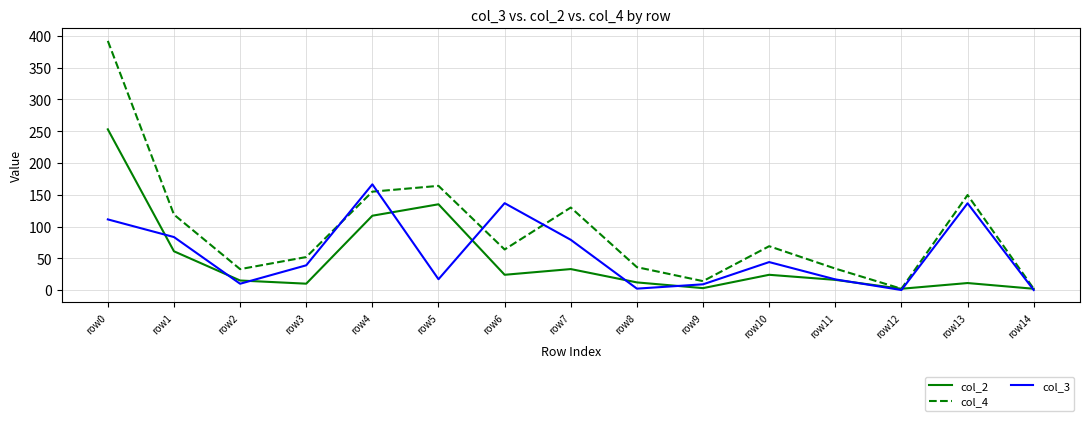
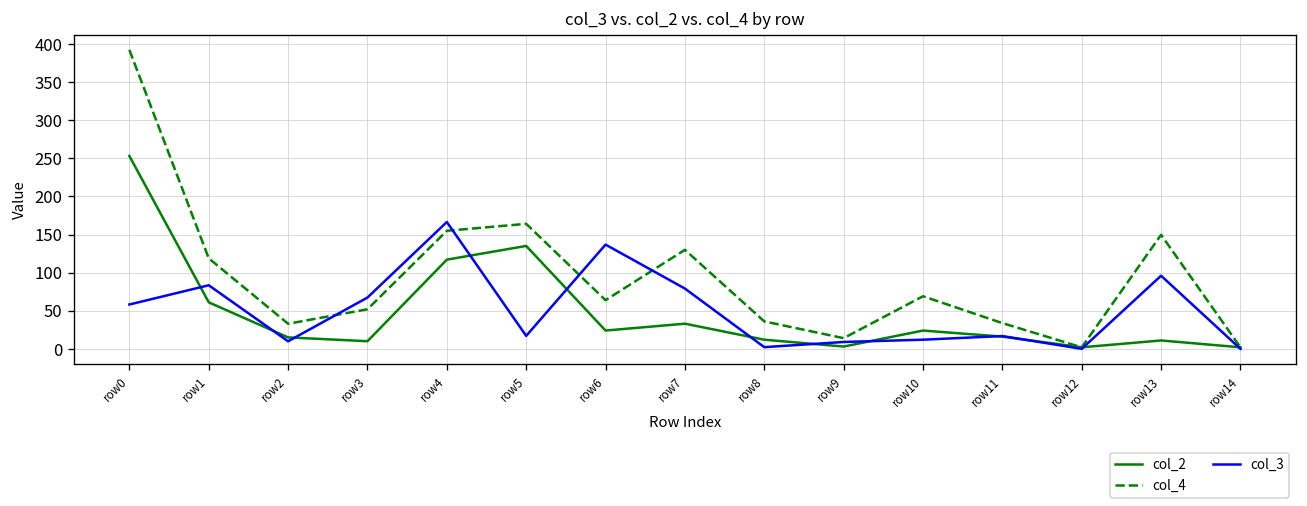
  {
    "col_3": {
-     "row0": 110,
+     "row0": 60,
      "row1": 80,
      "row2": 10,
-     "row3": 40,
+     "row3": 70,
      "row4": 170,
      "row5": 20,
      "row6": 140,
      "row7": 80,
      "row8": 0,
      "row9": 10,
-     "row10": 40,
-     "row13": 140
+     "row10": 10,
+     "row13": 100
    }
  }
